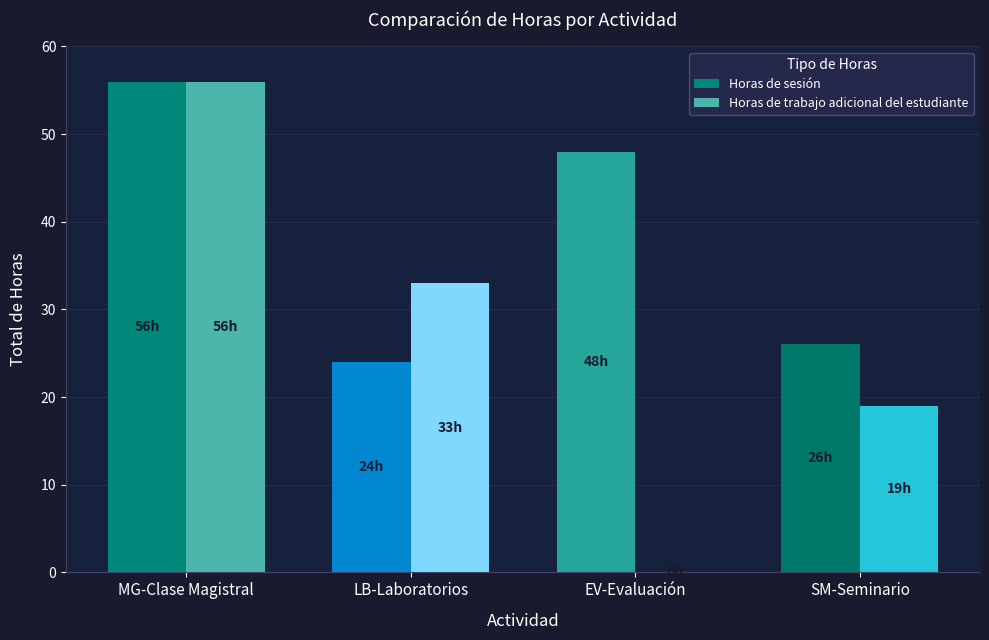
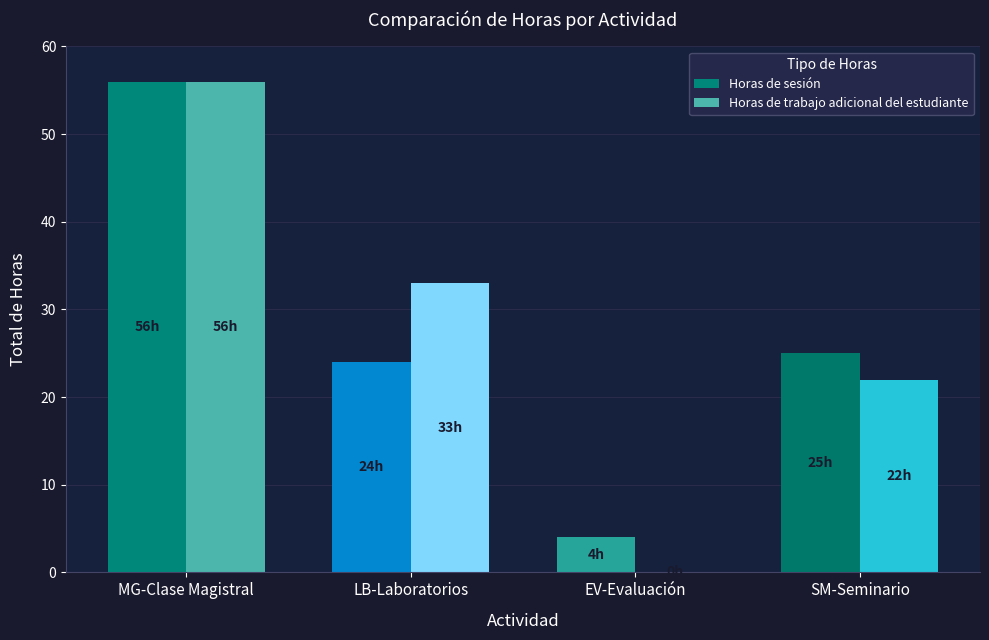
  {
    "Horas de sesión": {
      "MG-Clase Magistral": "56h",
      "LB-Laboratorios": "24h",
-     "EV-Evaluación": "48h",
-     "SM-Seminario": "26h"
+     "EV-Evaluación": "4h",
+     "SM-Seminario": "25h"
    },
    "Horas de trabajo adicional del estudiante": {
      "MG-Clase Magistral": "56h",
      "LB-Laboratorios": "33h",
-     "SM-Seminario": "19h"
+     "SM-Seminario": "22h"
    }
  }
